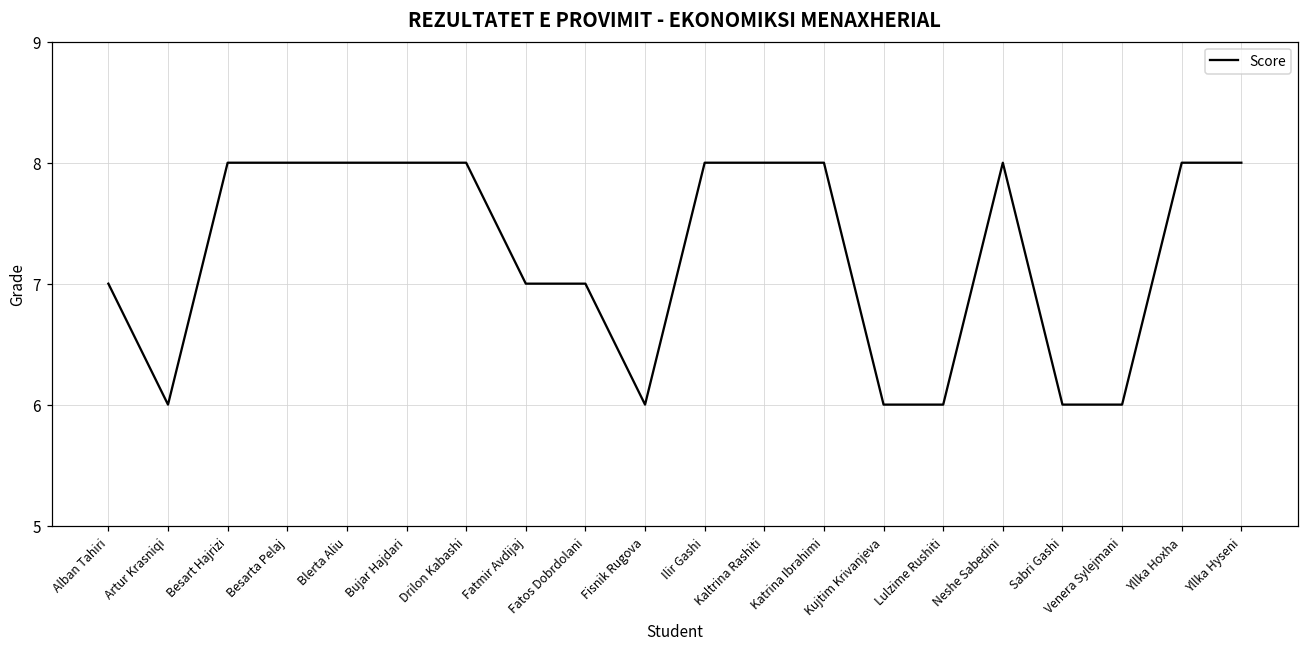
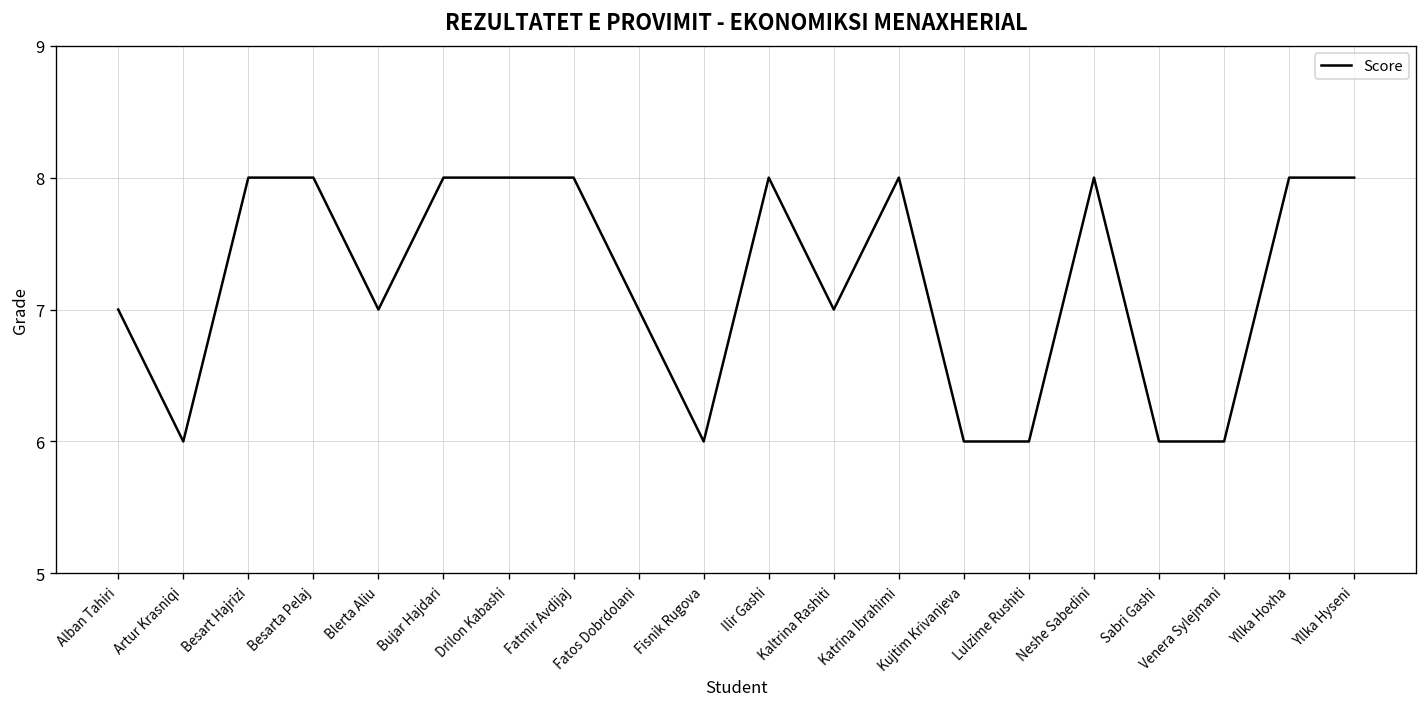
  {
    "Alban Tahiri": 7,
    "Artur Krasniqi": 6,
    "Besart Hajrizi": 8,
    "Besarta Pelaj": 8,
-   "Blerta Aliu": 8,
+   "Blerta Aliu": 7,
    "Bujar Hajdari": 8,
    "Drilon Kabashi": 8,
-   "Fatmir Avdijaj": 7,
+   "Fatmir Avdijaj": 8,
    "Fatos Dobrdolani": 7,
    "Fisnik Rugova": 6,
    "Ilir Gashi": 8,
-   "Kaltrina Rashiti": 8,
+   "Kaltrina Rashiti": 7,
    "Katrina Ibrahimi": 8,
    "Kujtim Krivanjeva": 6,
    "Lulzime Rushiti": 6,
    "Neshe Sabedini": 8,
    "Sabri Gashi": 6,
    "Venera Sylejmani": 6,
    "Yllka Hoxha": 8,
    "Yllka Hyseni": 8
  }
